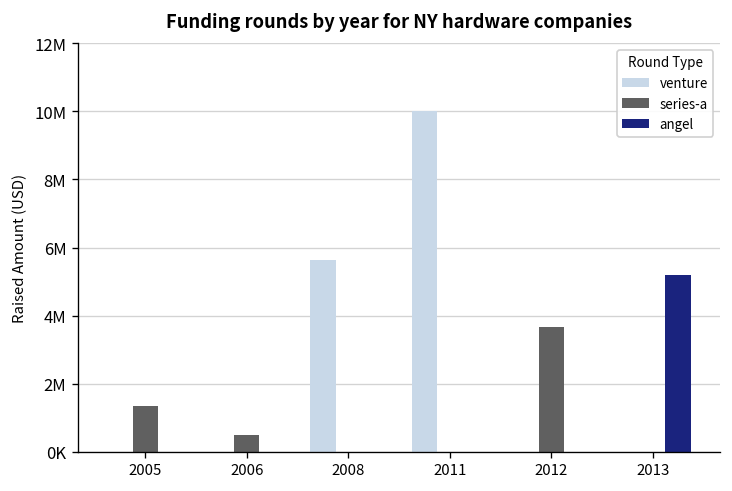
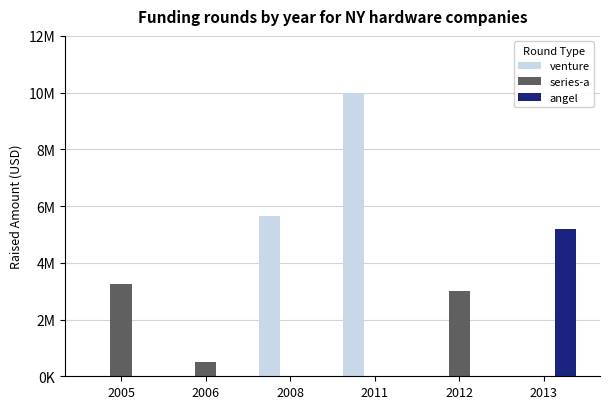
  {
    "venture": {
      "2005": 0,
      "2006": 0,
      "2008": 5600000,
      "2011": 10000000,
      "2012": 0,
      "2013": 0
    },
    "series-a": {
-     "2005": 1300000,
+     "2005": 3200000,
      "2006": 500000,
      "2008": 0,
      "2011": 0,
-     "2012": 3700000,
+     "2012": 3000000,
      "2013": 0
    },
    "angel": {
      "2005": 0,
      "2006": 0,
      "2008": 0,
      "2011": 0,
      "2012": 0,
      "2013": 5200000
    }
  }
